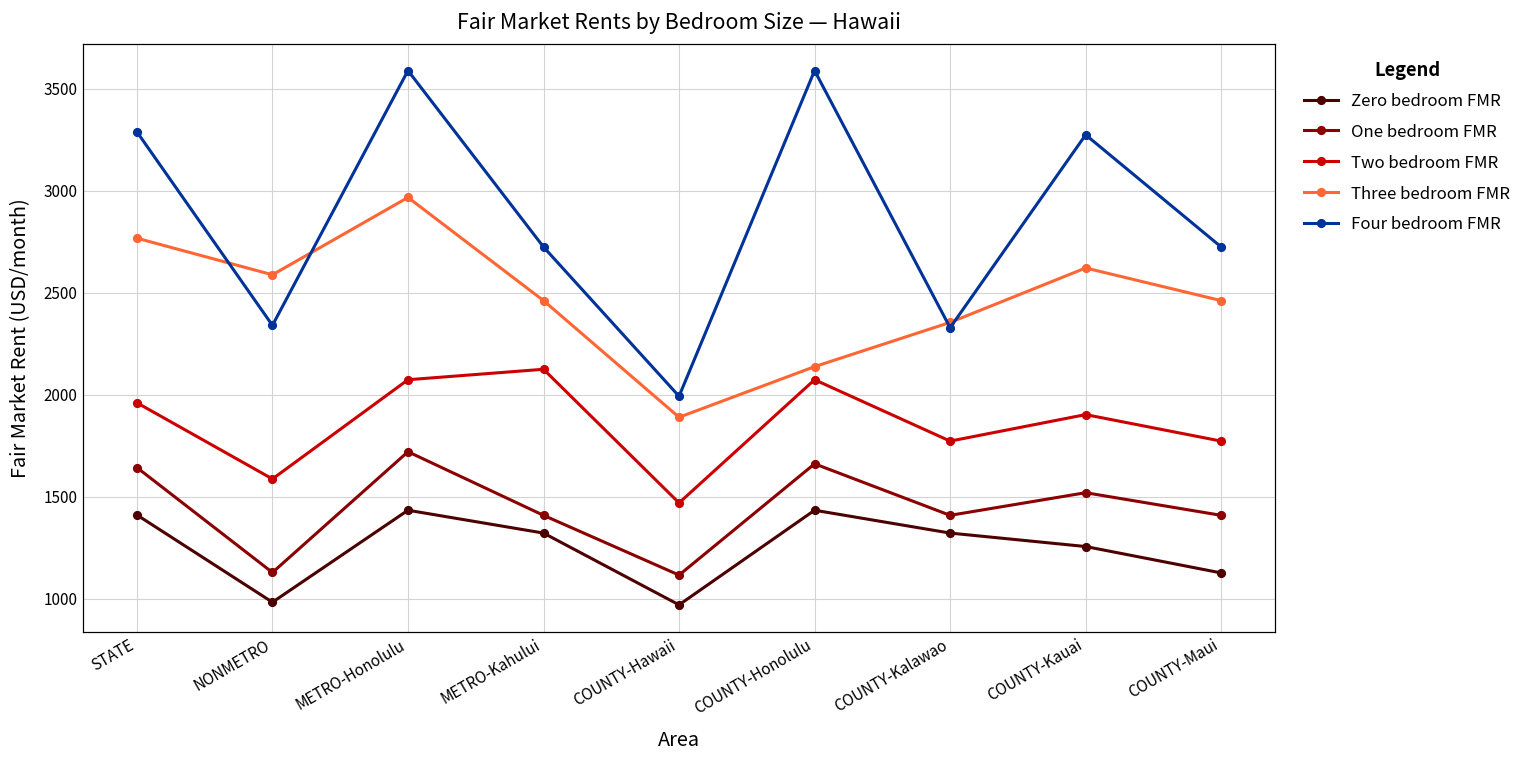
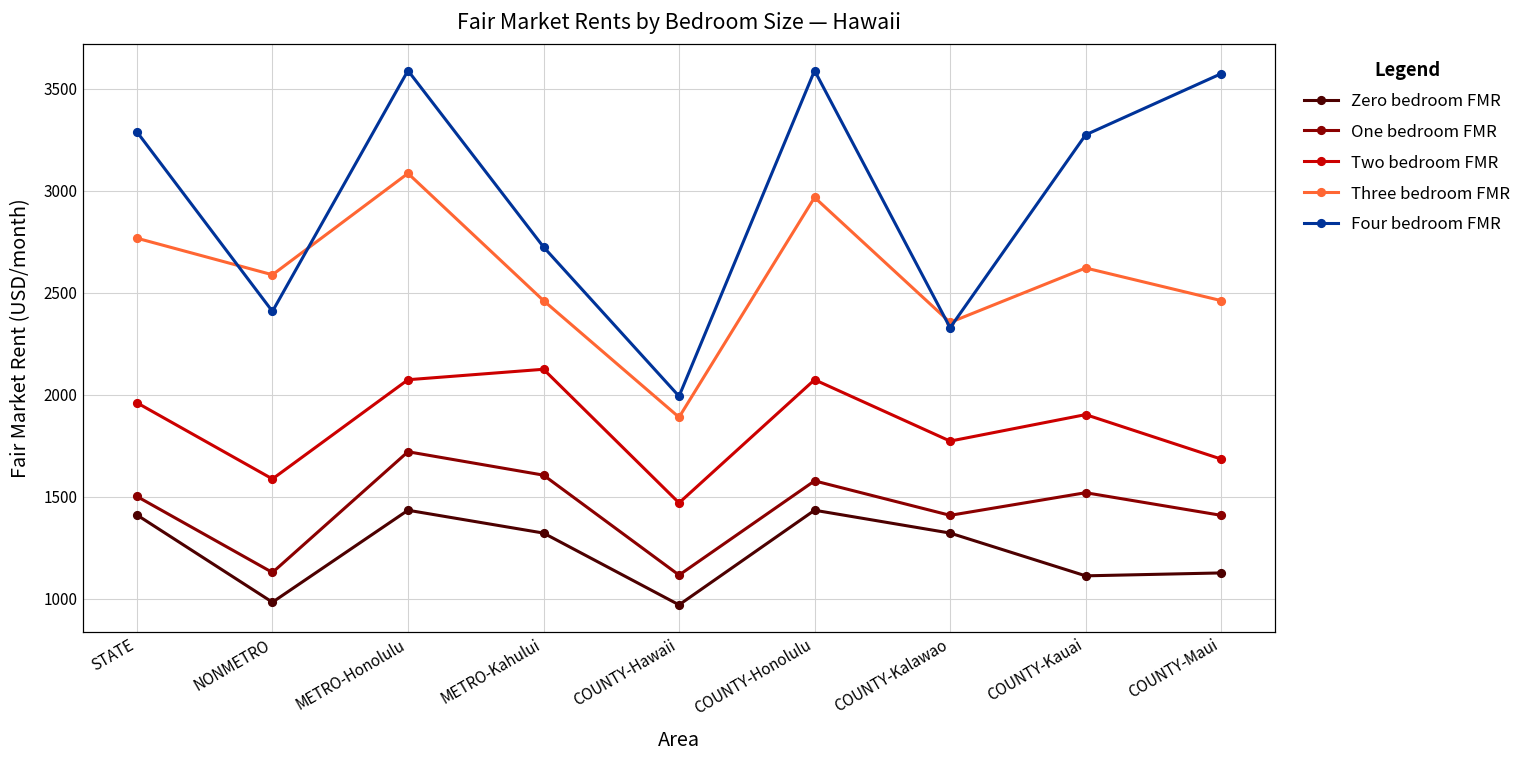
  {
    "Zero bedroom FMR": {
      "STATE": 1410,
      "NONMETRO": 980,
      "METRO-Honolulu": 1430,
      "METRO-Kahului": 1320,
      "COUNTY-Hawaii": 970,
      "COUNTY-Honolulu": 1430,
      "COUNTY-Kalawao": 1320,
-     "COUNTY-Kauai": 1260,
+     "COUNTY-Kauai": 1110,
      "COUNTY-Maui": 1130
    },
    "One bedroom FMR": {
-     "STATE": 1640,
+     "STATE": 1500,
      "NONMETRO": 1130,
      "METRO-Honolulu": 1720,
-     "METRO-Kahului": 1410,
+     "METRO-Kahului": 1610,
      "COUNTY-Hawaii": 1120,
-     "COUNTY-Honolulu": 1660,
+     "COUNTY-Honolulu": 1580,
      "COUNTY-Kalawao": 1410,
      "COUNTY-Kauai": 1520,
      "COUNTY-Maui": 1410
    },
    "Two bedroom FMR": {
      "STATE": 1960,
      "NONMETRO": 1590,
      "METRO-Honolulu": 2070,
      "METRO-Kahului": 2120,
      "COUNTY-Hawaii": 1470,
      "COUNTY-Honolulu": 2070,
      "COUNTY-Kalawao": 1770,
      "COUNTY-Kauai": 1900,
-     "COUNTY-Maui": 1770
+     "COUNTY-Maui": 1680
    },
    "Three bedroom FMR": {
      "STATE": 2770,
      "NONMETRO": 2590,
-     "METRO-Honolulu": 2970,
+     "METRO-Honolulu": 3090,
      "METRO-Kahului": 2460,
      "COUNTY-Hawaii": 1890,
-     "COUNTY-Honolulu": 2140,
+     "COUNTY-Honolulu": 2970,
      "COUNTY-Kalawao": 2350,
      "COUNTY-Kauai": 2620,
      "COUNTY-Maui": 2460
    },
    "Four bedroom FMR": {
      "STATE": 3290,
-     "NONMETRO": 2340,
+     "NONMETRO": 2410,
      "METRO-Honolulu": 3590,
      "METRO-Kahului": 2720,
      "COUNTY-Hawaii": 1990,
      "COUNTY-Honolulu": 3590,
      "COUNTY-Kalawao": 2330,
      "COUNTY-Kauai": 3270,
-     "COUNTY-Maui": 2720
+     "COUNTY-Maui": 3570
    }
  }
